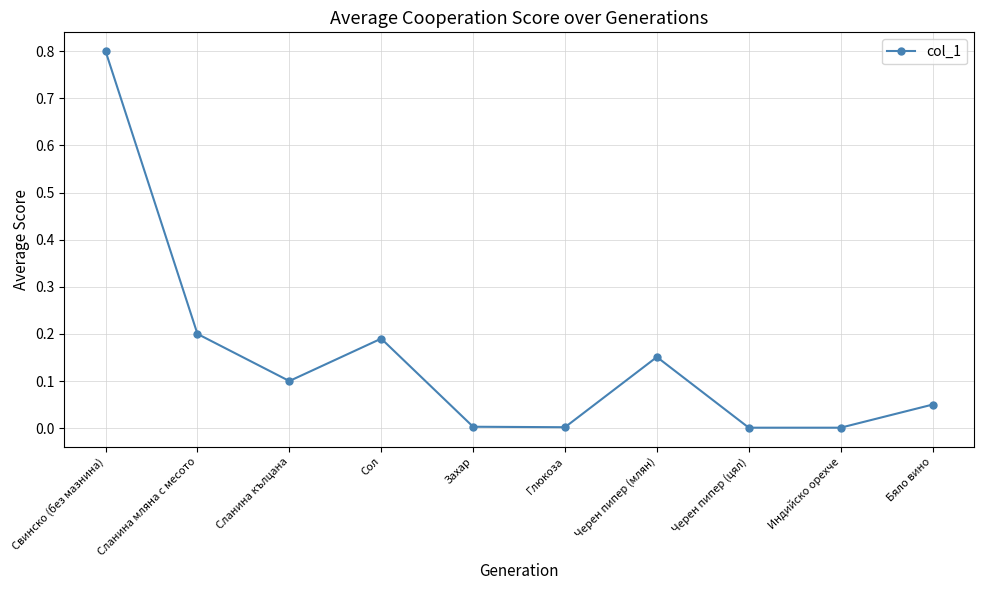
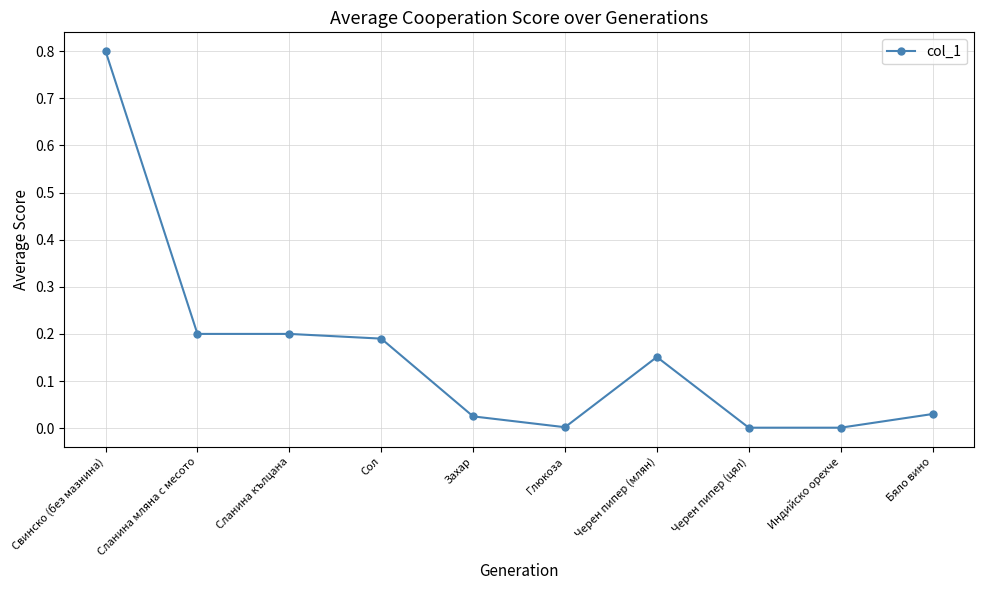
  {
    "Свинско (без мазнина)": 0.80,
    "Сланина мляна с месото": 0.20,
-   "Сланина кълцана": 0.1,
+   "Сланина кълцана": 0.2,
    "Сол": 0.19,
-   "Захар": 0.00,
+   "Захар": 0.03,
    "Глюкоза": 0.00,
    "Черен пипер (млян)": 0.15,
    "Черен пипер (цял)": 0.00,
    "Индийско орехче": 0.00,
-   "Бяло вино": 0.05
+   "Бяло вино": 0.03
  }
